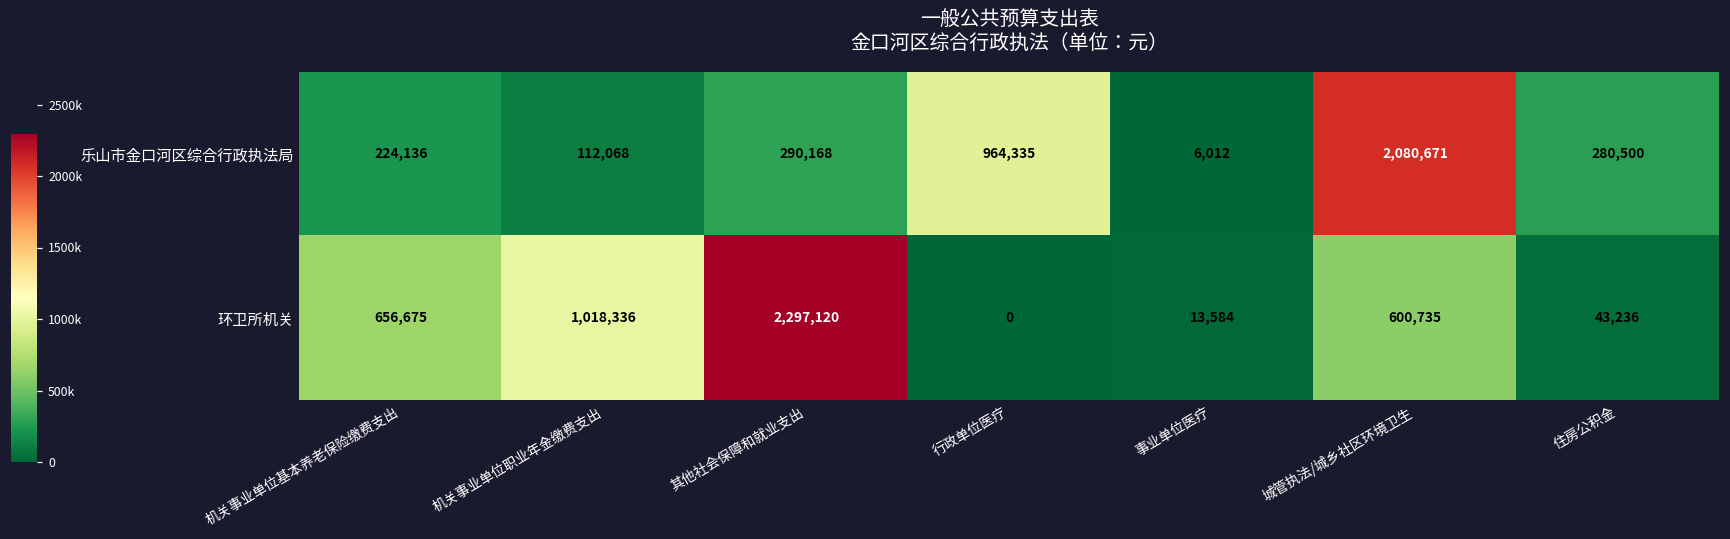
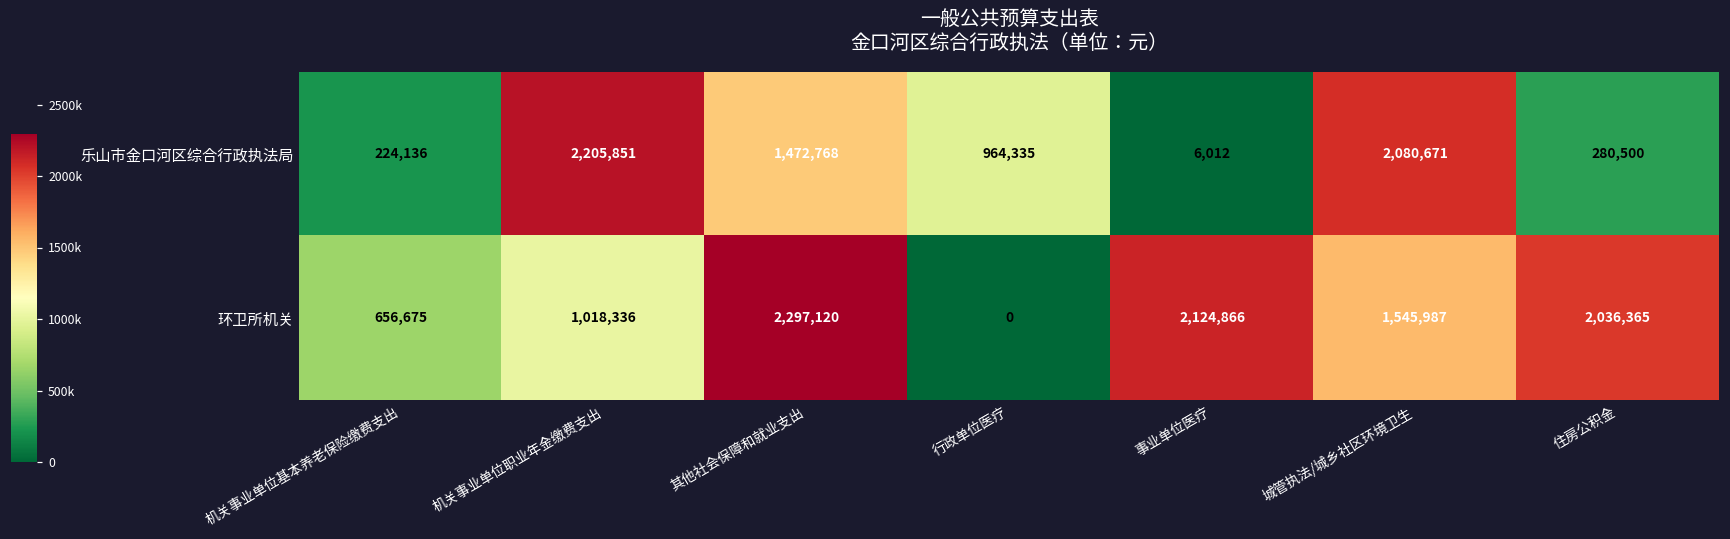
  {
    "乐山市金口河区综合行政执法局": {
      "机关事业单位基本养老保险缴费支出": "224,136",
-     "机关事业单位职业年金缴费支出": "112,068",
-     "其他社会保障和就业支出": "290,168",
+     "机关事业单位职业年金缴费支出": "2,205,851",
+     "其他社会保障和就业支出": "1,472,768",
      "行政单位医疗": "964,335",
      "事业单位医疗": "6,012",
      "城管执法/城乡社区环境卫生": "2,080,671",
      "住房公积金": "280,500"
    },
    "环卫所机关": {
      "机关事业单位基本养老保险缴费支出": "656,675",
      "机关事业单位职业年金缴费支出": "1,018,336",
      "其他社会保障和就业支出": "2,297,120",
      "行政单位医疗": "0",
-     "事业单位医疗": "13,584",
-     "城管执法/城乡社区环境卫生": "600,735",
-     "住房公积金": "43,236"
+     "事业单位医疗": "2,124,866",
+     "城管执法/城乡社区环境卫生": "1,545,987",
+     "住房公积金": "2,036,365"
    }
  }
